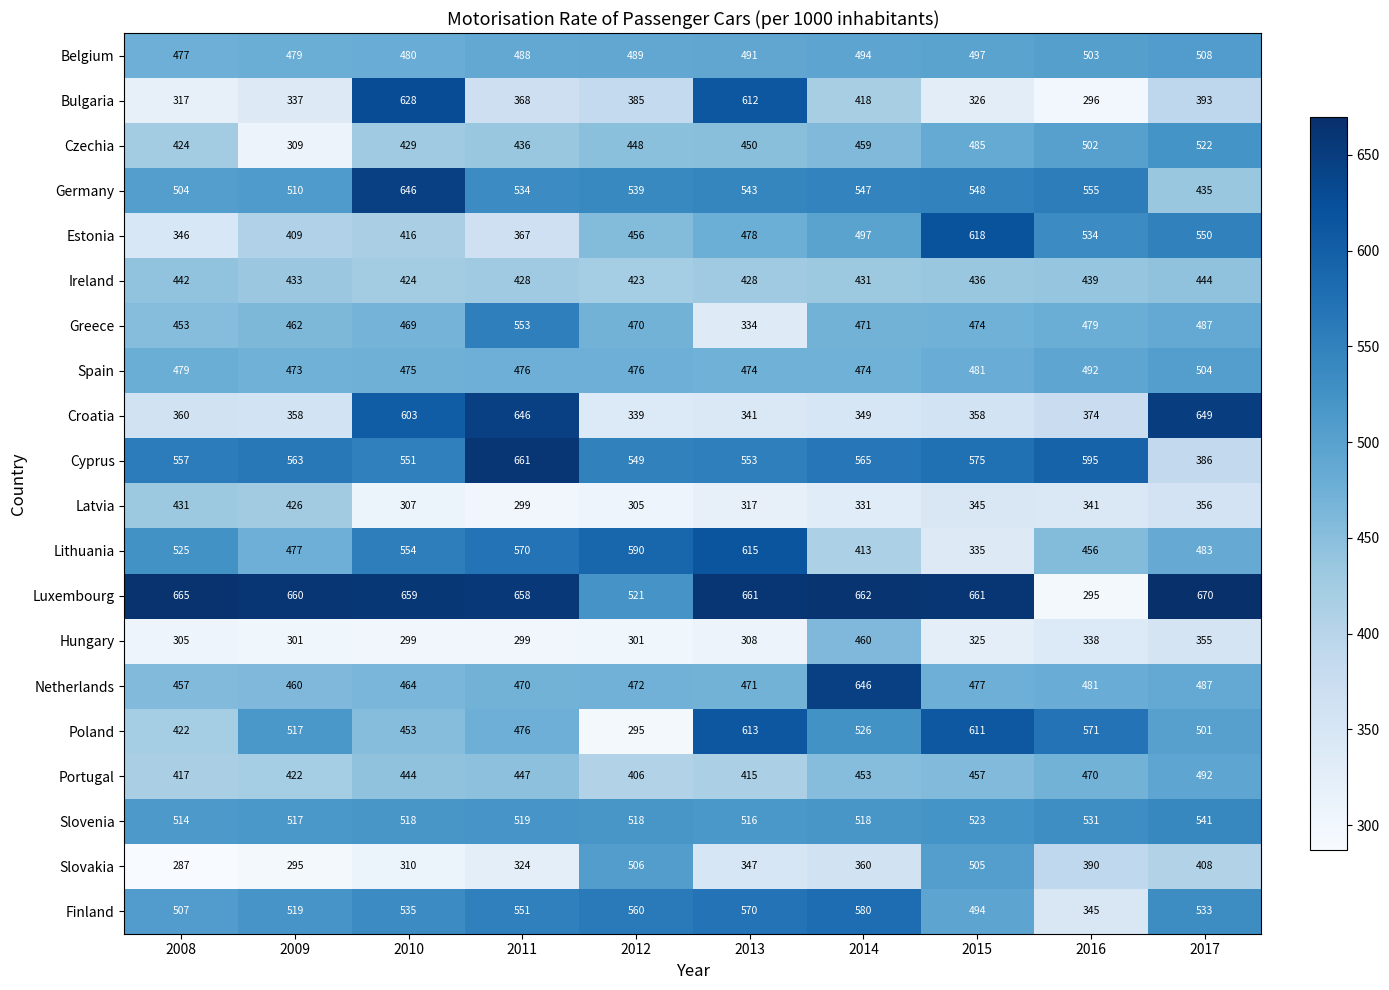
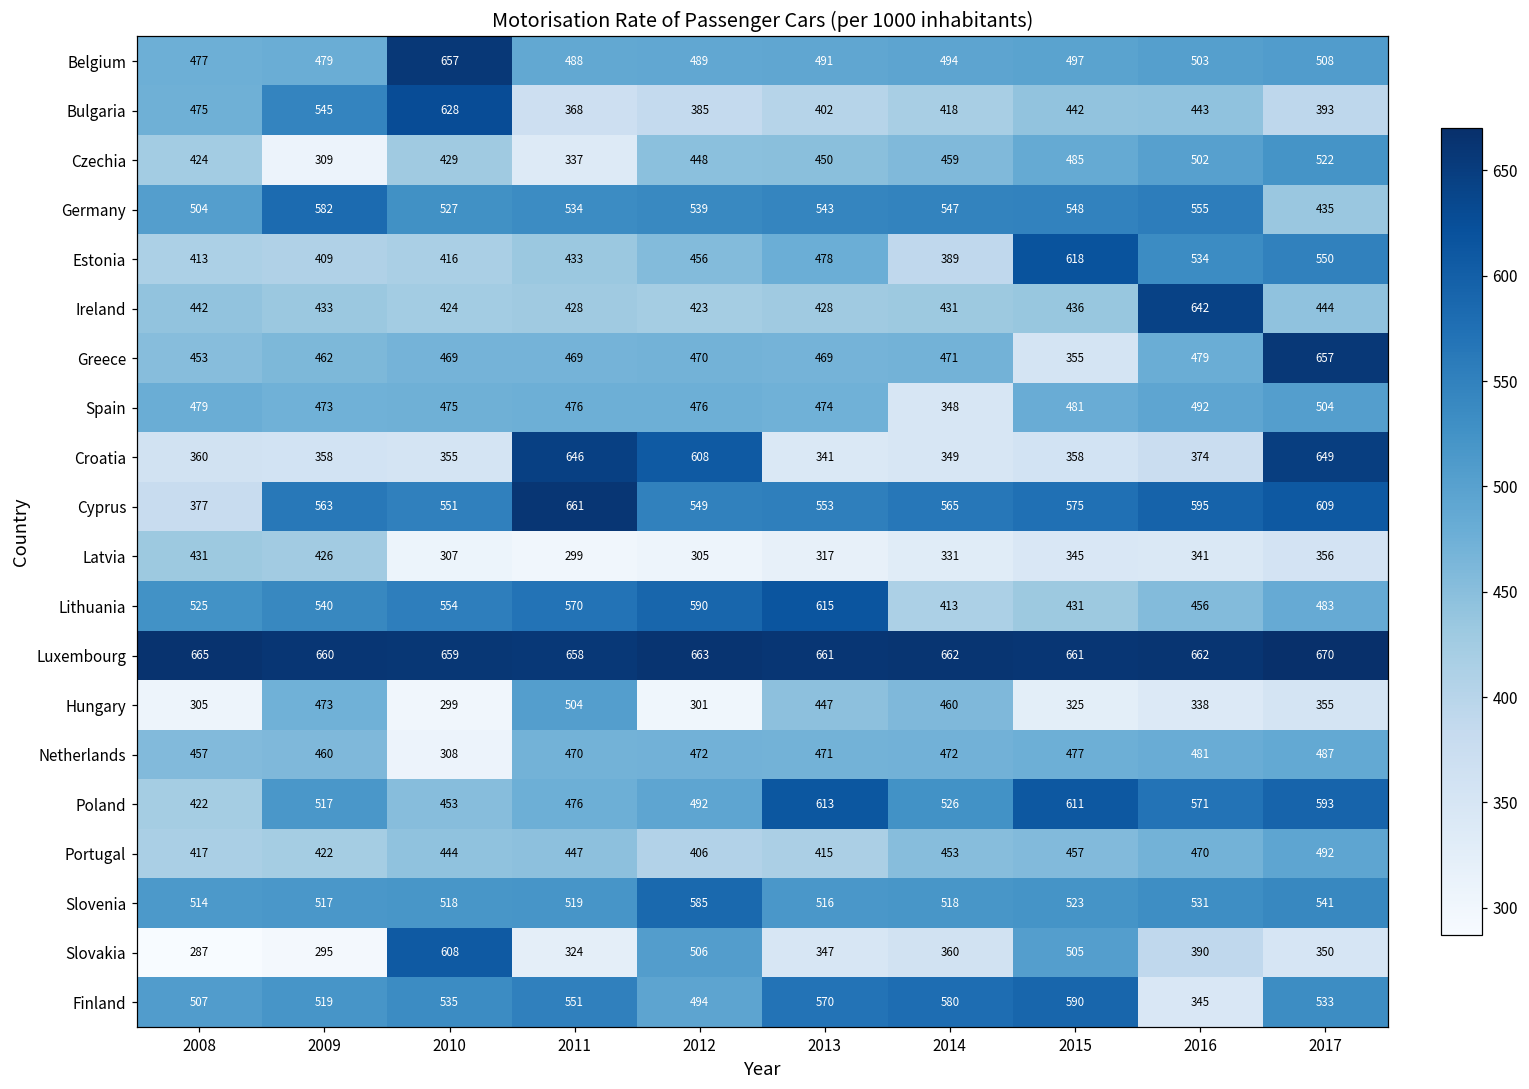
  {
    "Belgium": {
      "2008": 477,
      "2009": 479,
-     "2010": 480,
+     "2010": 657,
      "2011": 488,
      "2012": 489,
      "2013": 491,
      "2014": 494,
      "2015": 497,
      "2016": 503,
      "2017": 508
    },
    "Bulgaria": {
-     "2008": 317,
-     "2009": 337,
+     "2008": 475,
+     "2009": 545,
      "2010": 628,
      "2011": 368,
      "2012": 385,
-     "2013": 612,
+     "2013": 402,
      "2014": 418,
-     "2015": 326,
-     "2016": 296,
+     "2015": 442,
+     "2016": 443,
      "2017": 393
    },
    "Czechia": {
      "2008": 424,
      "2009": 309,
      "2010": 429,
-     "2011": 436,
+     "2011": 337,
      "2012": 448,
      "2013": 450,
      "2014": 459,
      "2015": 485,
      "2016": 502,
      "2017": 522
    },
    "Germany": {
      "2008": 504,
-     "2009": 510,
-     "2010": 646,
+     "2009": 582,
+     "2010": 527,
      "2011": 534,
      "2012": 539,
      "2013": 543,
      "2014": 547,
      "2015": 548,
      "2016": 555,
      "2017": 435
    },
    "Estonia": {
-     "2008": 346,
+     "2008": 413,
      "2009": 409,
      "2010": 416,
-     "2011": 367,
+     "2011": 433,
      "2012": 456,
      "2013": 478,
-     "2014": 497,
+     "2014": 389,
      "2015": 618,
      "2016": 534,
      "2017": 550
    },
    "Ireland": {
      "2008": 442,
      "2009": 433,
      "2010": 424,
      "2011": 428,
      "2012": 423,
      "2013": 428,
      "2014": 431,
      "2015": 436,
-     "2016": 439,
+     "2016": 642,
      "2017": 444
    },
    "Greece": {
      "2008": 453,
      "2009": 462,
      "2010": 469,
-     "2011": 553,
+     "2011": 469,
      "2012": 470,
-     "2013": 334,
+     "2013": 469,
      "2014": 471,
-     "2015": 474,
+     "2015": 355,
      "2016": 479,
-     "2017": 487
+     "2017": 657
    },
    "Spain": {
      "2008": 479,
      "2009": 473,
      "2010": 475,
      "2011": 476,
      "2012": 476,
      "2013": 474,
-     "2014": 474,
+     "2014": 348,
      "2015": 481,
      "2016": 492,
      "2017": 504
    },
    "Croatia": {
      "2008": 360,
      "2009": 358,
-     "2010": 603,
+     "2010": 355,
      "2011": 646,
-     "2012": 339,
+     "2012": 608,
      "2013": 341,
      "2014": 349,
      "2015": 358,
      "2016": 374,
      "2017": 649
    },
    "Cyprus": {
-     "2008": 557,
+     "2008": 377,
      "2009": 563,
      "2010": 551,
      "2011": 661,
      "2012": 549,
      "2013": 553,
      "2014": 565,
      "2015": 575,
      "2016": 595,
-     "2017": 386
+     "2017": 609
    },
    "Latvia": {
      "2008": 431,
      "2009": 426,
      "2010": 307,
      "2011": 299,
      "2012": 305,
      "2013": 317,
      "2014": 331,
      "2015": 345,
      "2016": 341,
      "2017": 356
    },
    "Lithuania": {
      "2008": 525,
-     "2009": 477,
+     "2009": 540,
      "2010": 554,
      "2011": 570,
      "2012": 590,
      "2013": 615,
      "2014": 413,
-     "2015": 335,
+     "2015": 431,
      "2016": 456,
      "2017": 483
    },
    "Luxembourg": {
      "2008": 665,
      "2009": 660,
      "2010": 659,
      "2011": 658,
-     "2012": 521,
+     "2012": 663,
      "2013": 661,
      "2014": 662,
      "2015": 661,
-     "2016": 295,
+     "2016": 662,
      "2017": 670
    },
    "Hungary": {
      "2008": 305,
-     "2009": 301,
+     "2009": 473,
      "2010": 299,
-     "2011": 299,
+     "2011": 504,
      "2012": 301,
-     "2013": 308,
+     "2013": 447,
      "2014": 460,
      "2015": 325,
      "2016": 338,
      "2017": 355
    },
    "Netherlands": {
      "2008": 457,
      "2009": 460,
-     "2010": 464,
+     "2010": 308,
      "2011": 470,
      "2012": 472,
      "2013": 471,
-     "2014": 646,
+     "2014": 472,
      "2015": 477,
      "2016": 481,
      "2017": 487
    },
    "Poland": {
      "2008": 422,
      "2009": 517,
      "2010": 453,
      "2011": 476,
-     "2012": 295,
+     "2012": 492,
      "2013": 613,
      "2014": 526,
      "2015": 611,
      "2016": 571,
-     "2017": 501
+     "2017": 593
    },
    "Portugal": {
      "2008": 417,
      "2009": 422,
      "2010": 444,
      "2011": 447,
      "2012": 406,
      "2013": 415,
      "2014": 453,
      "2015": 457,
      "2016": 470,
      "2017": 492
    },
    "Slovenia": {
      "2008": 514,
      "2009": 517,
      "2010": 518,
      "2011": 519,
-     "2012": 518,
+     "2012": 585,
      "2013": 516,
      "2014": 518,
      "2015": 523,
      "2016": 531,
      "2017": 541
    },
    "Slovakia": {
      "2008": 287,
      "2009": 295,
-     "2010": 310,
+     "2010": 608,
      "2011": 324,
      "2012": 506,
      "2013": 347,
      "2014": 360,
      "2015": 505,
      "2016": 390,
-     "2017": 408
+     "2017": 350
    },
    "Finland": {
      "2008": 507,
      "2009": 519,
      "2010": 535,
      "2011": 551,
-     "2012": 560,
+     "2012": 494,
      "2013": 570,
      "2014": 580,
-     "2015": 494,
+     "2015": 590,
      "2016": 345,
      "2017": 533
    }
  }
